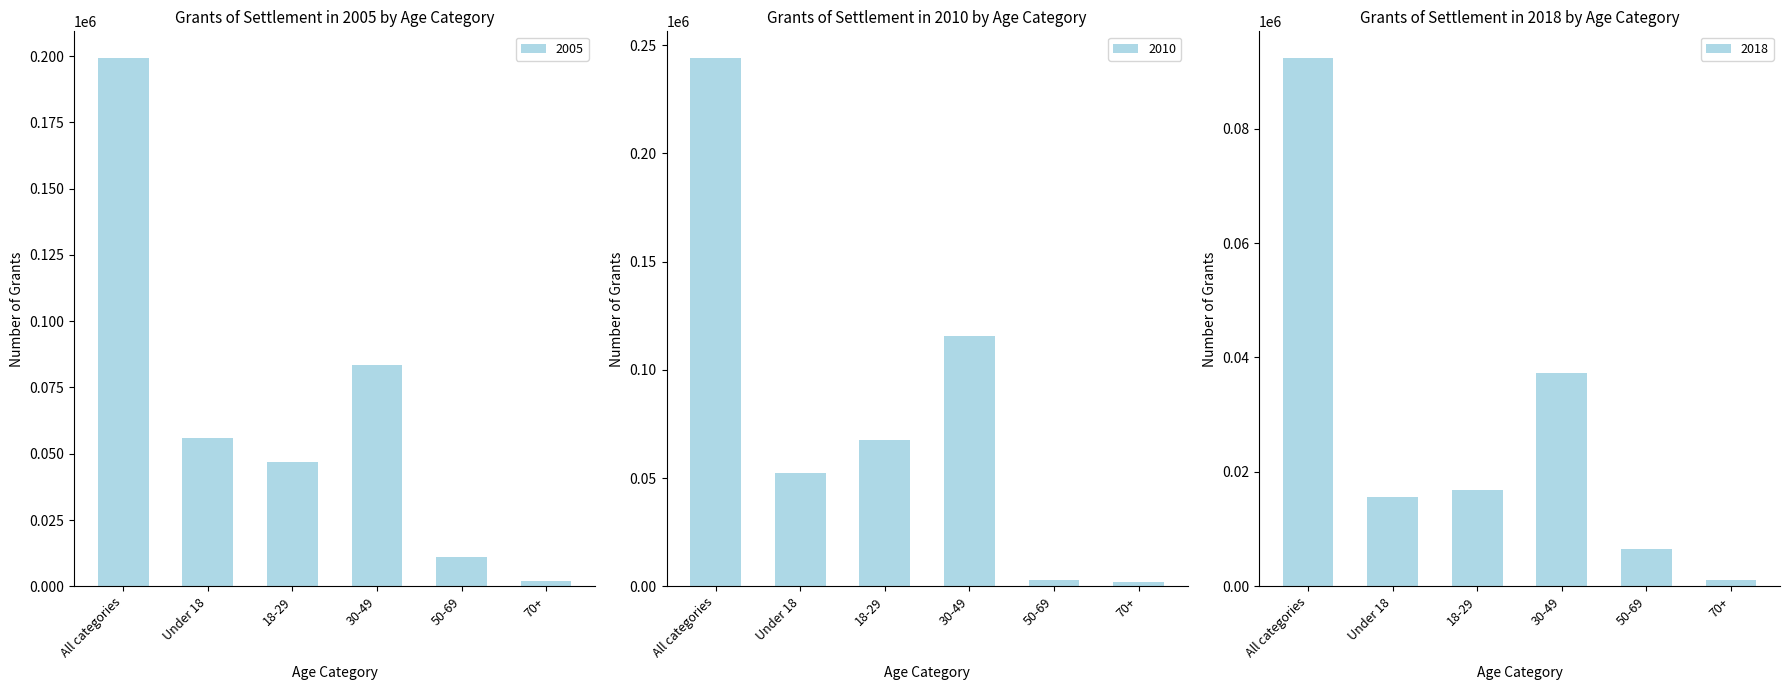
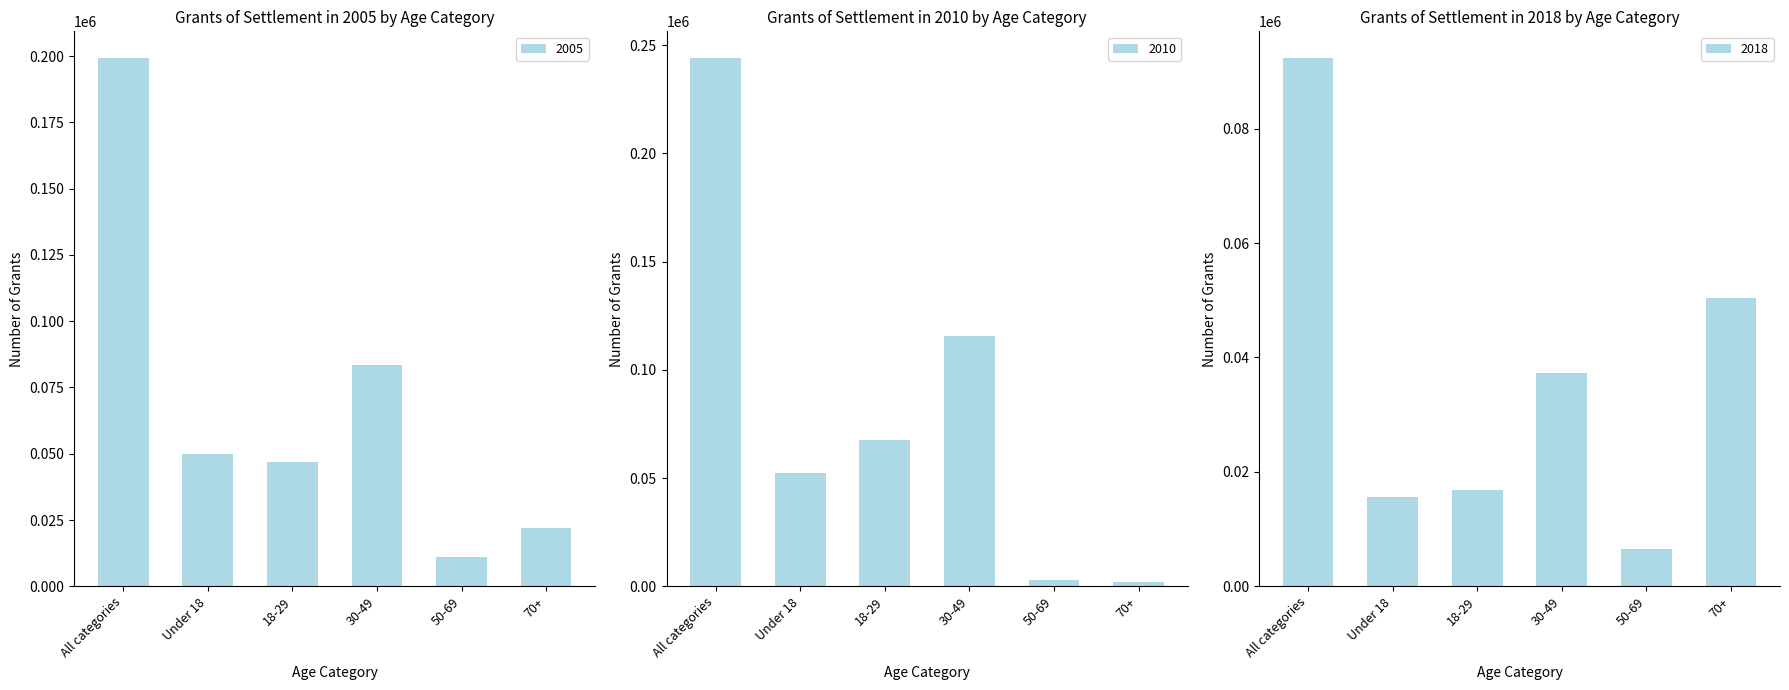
  {
    "Grants of Settlement in 2005 by Age Category": {
      "All categories": 199000,
-     "Under 18": 56000,
+     "Under 18": 50000,
      "18-29": 47000,
      "30-49": 83000,
      "50-69": 11000,
-     "70+": 2000
+     "70+": 22000
    },
    "Grants of Settlement in 2010 by Age Category": {
      "All categories": 244000,
      "Under 18": 52000,
      "18-29": 67000,
      "30-49": 115000,
      "50-69": 3000,
      "70+": 2000
    },
    "Grants of Settlement in 2018 by Age Category": {
      "All categories": 92000,
      "Under 18": 16000,
      "18-29": 17000,
      "30-49": 37000,
      "50-69": 7000,
-     "70+": 1000
+     "70+": 50000
    }
  }
